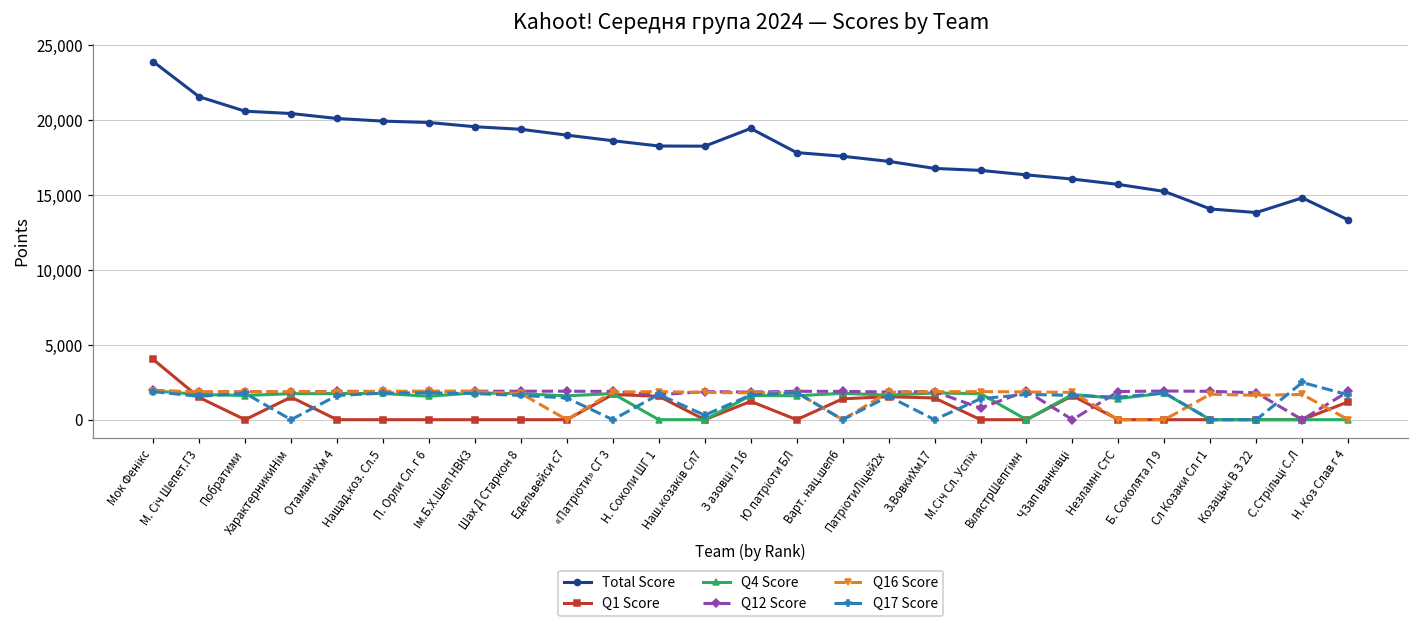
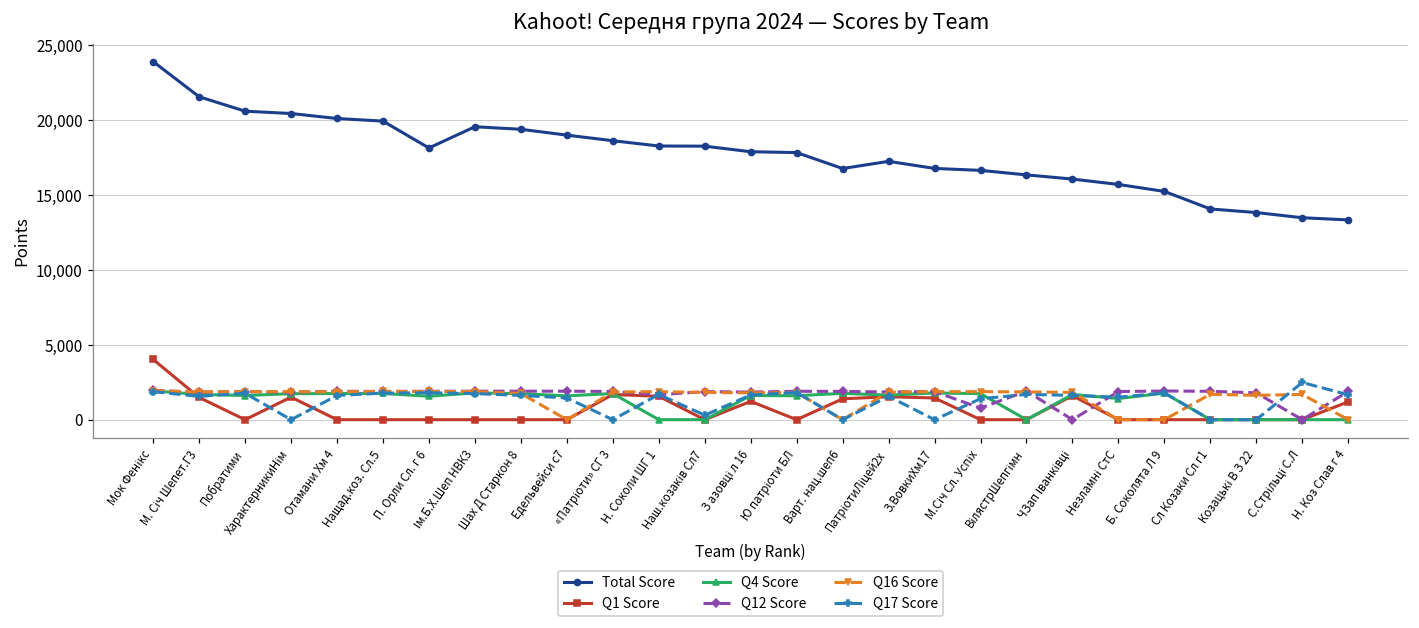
  {
    "Total Score": {
      "Мок Фенікс": "23,900",
      "М. Січ Шепет.Г3": "21,600",
      "Побратими": "20,600",
      "ХарактерникиНім": "20,500",
      "Отамани Хм 4": "20,100",
      "Нащад.коз. Сл.5": "19,900",
-     "П. Орли Сл. г 6": "19,900",
+     "П. Орли Сл. г 6": "18,200",
      "Ім.Б.Х.Шеп НВК3": "19,600",
      "Шах Д Старкон 8": "19,400",
      "Едельвейси с7": "19,000",
      "«Патріоти» СГ 3": "18,600",
      "Н. Соколи ШГ 1": "18,300",
      "Наш.козаків Сл7": "18,300",
-     "З азовці л 16": "19,500",
+     "З азовці л 16": "17,900",
      "Ю патріоти БЛ": "17,800",
-     "Варт. нац.шеп6": "17,600",
+     "Варт. нац.шеп6": "16,800",
      "ПатріотиЛіцей2х": "17,300",
      "З.ВовкиХм17": "16,800",
      "М.Січ Сл. Успіх": "16,700",
      "ВілястрШепгімн": "16,400",
      "ЧЗап Іванківці": "16,100",
      "Незламні СтС": "15,700",
      "Б. Соколята Л 9": "15,300",
      "Сл Козаки Сл г1": "14,100",
      "Козацькі В З 22": "13,800",
-     "С.Стрільці С.Л": "14,800",
+     "С.Стрільці С.Л": "13,500",
      "Н. Коз Слав г 4": "13,300"
    },
    "Q1 Score": {
      "Мок Фенікс": "4,000",
      "Побратими": "0",
      "ХарактерникиНім": "1,500",
      "Отамани Хм 4": "0",
      "Нащад.коз. Сл.5": "0",
      "П. Орли Сл. г 6": "0",
      "Ім.Б.Х.Шеп НВК3": "0",
      "Шах Д Старкон 8": "0",
      "З азовці л 16": "1,200",
      "Ю патріоти БЛ": "0",
      "Варт. нац.шеп6": "1,400",
      "З.ВовкиХм17": "1,500",
      "М.Січ Сл. Успіх": "0",
      "Н. Коз Слав г 4": "1,200"
    },
    "Q4 Score": {
      "П. Орли Сл. г 6": "1,600",
      "Н. Соколи ШГ 1": "0",
      "Ю патріоти БЛ": "1,600"
    },
    "Q12 Score": {
      "Едельвейси с7": "1,900",
      "М.Січ Сл. Успіх": "800",
      "ЧЗап Іванківці": "0",
      "Незламні СтС": "1,900",
      "Сл Козаки Сл г1": "1,900",
      "Н. Коз Слав г 4": "1,900"
    },
    "Q16 Score": {
      "Н. Соколи ШГ 1": "1,900",
      "Сл Козаки Сл г1": "1,700",
      "С.Стрільці С.Л": "1,700"
    },
    "Q17 Score": {
      "ХарактерникиНім": "0",
      "«Патріоти» СГ 3": "0",
      "Наш.козаків Сл7": "300",
      "З.ВовкиХм17": "0",
      "М.Січ Сл. Успіх": "1,400",
      "С.Стрільці С.Л": "2,500",
      "Н. Коз Слав г 4": "1,700"
    }
  }
